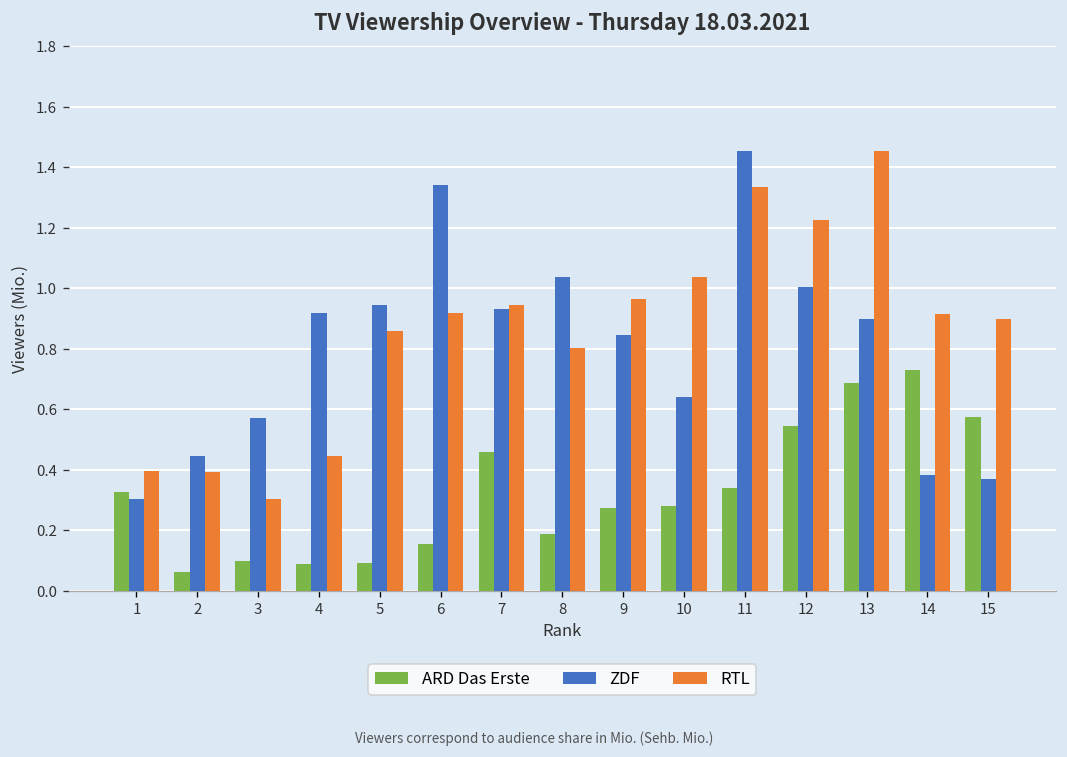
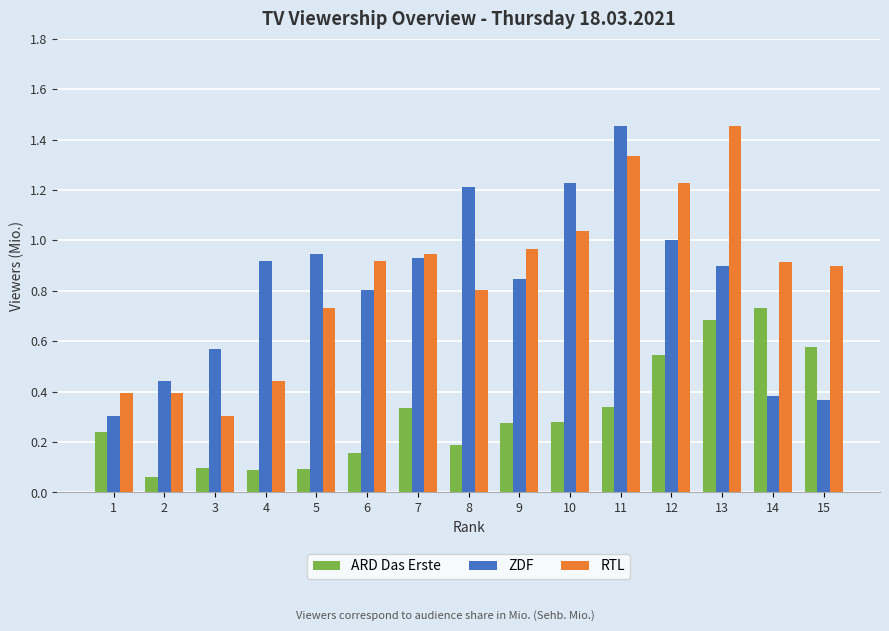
  {
    "ARD Das Erste": {
-     "1": 0.33,
+     "1": 0.24,
      "2": 0.06,
      "3": 0.10,
      "4": 0.09,
      "5": 0.09,
      "6": 0.16,
-     "7": 0.46,
+     "7": 0.34,
      "8": 0.19,
      "9": 0.28,
      "10": 0.28,
      "11": 0.34,
      "12": 0.54,
      "13": 0.69,
      "14": 0.73,
      "15": 0.58
    },
    "ZDF": {
      "1": 0.30,
      "2": 0.44,
      "3": 0.57,
      "4": 0.92,
      "5": 0.94,
-     "6": 1.34,
+     "6": 0.80,
      "7": 0.93,
-     "8": 1.04,
+     "8": 1.21,
      "9": 0.85,
-     "10": 0.64,
+     "10": 1.23,
      "11": 1.45,
      "12": 1.00,
      "13": 0.90,
      "14": 0.38,
      "15": 0.37
    },
    "RTL": {
      "1": 0.40,
      "2": 0.39,
      "3": 0.30,
      "4": 0.44,
-     "5": 0.86,
+     "5": 0.73,
      "6": 0.92,
      "7": 0.94,
      "8": 0.80,
      "9": 0.97,
      "10": 1.04,
      "11": 1.33,
      "12": 1.23,
      "13": 1.45,
      "14": 0.92,
      "15": 0.90
    }
  }
